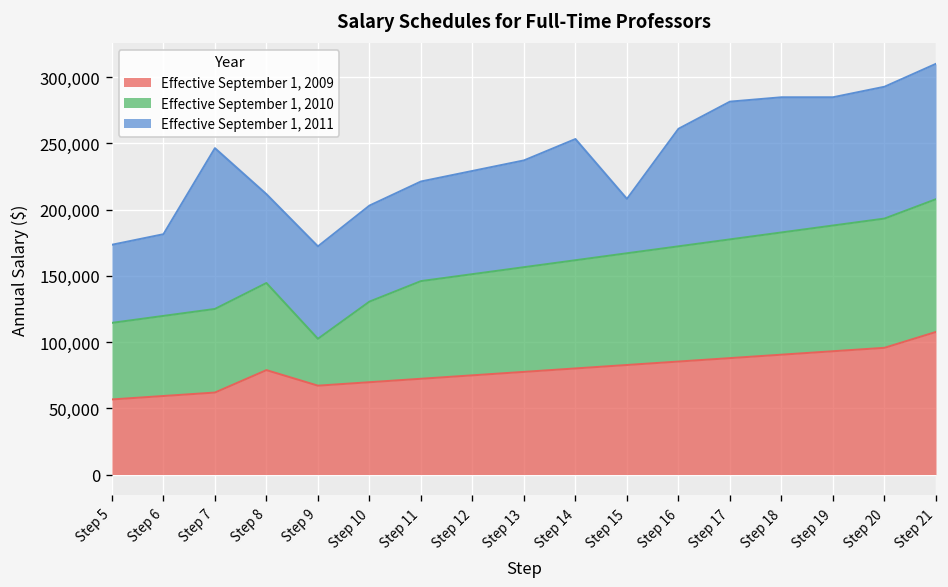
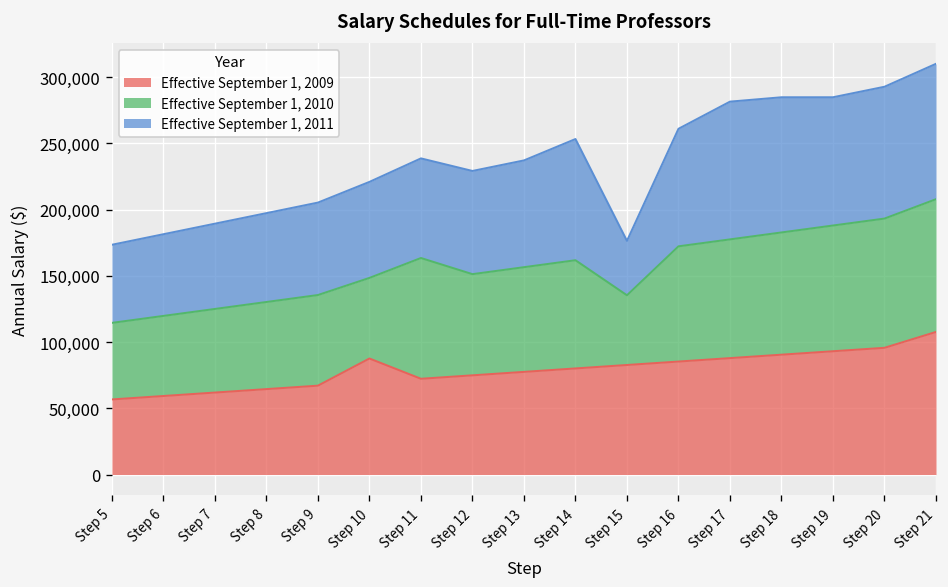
  {
    "Effective September 1, 2009": {
      "Step 5": "57,000",
      "Step 6": "59,000",
      "Step 7": "62,000",
-     "Step 8": "79,000",
+     "Step 8": "64,000",
      "Step 9": "67,000",
-     "Step 10": "70,000",
+     "Step 10": "88,000",
      "Step 11": "72,000",
      "Step 12": "75,000",
      "Step 13": "77,000",
      "Step 14": "80,000",
      "Step 15": "83,000",
      "Step 16": "85,000",
      "Step 17": "88,000",
      "Step 18": "90,000",
      "Step 19": "93,000",
      "Step 20": "96,000",
      "Step 21": "108,000"
    },
    "Effective September 1, 2010": {
      "Step 5": "58,000",
      "Step 6": "60,000",
      "Step 7": "63,000",
      "Step 8": "66,000",
-     "Step 9": "35,000",
+     "Step 9": "68,000",
      "Step 10": "61,000",
-     "Step 11": "74,000",
+     "Step 11": "91,000",
      "Step 12": "76,000",
      "Step 13": "79,000",
      "Step 14": "82,000",
-     "Step 15": "84,000",
+     "Step 15": "53,000",
      "Step 16": "87,000",
      "Step 17": "90,000",
      "Step 18": "92,000",
      "Step 19": "95,000",
      "Step 20": "98,000",
      "Step 21": "100,000"
    },
    "Effective September 1, 2011": {
      "Step 5": "59,000",
      "Step 6": "62,000",
-     "Step 7": "121,000",
+     "Step 7": "64,000",
      "Step 8": "67,000",
      "Step 9": "70,000",
      "Step 10": "72,000",
      "Step 11": "75,000",
      "Step 12": "78,000",
      "Step 13": "81,000",
      "Step 14": "91,000",
      "Step 15": "41,000",
      "Step 16": "89,000",
      "Step 17": "104,000",
      "Step 18": "102,000",
      "Step 19": "97,000",
      "Step 20": "99,000",
      "Step 21": "102,000"
    }
  }
